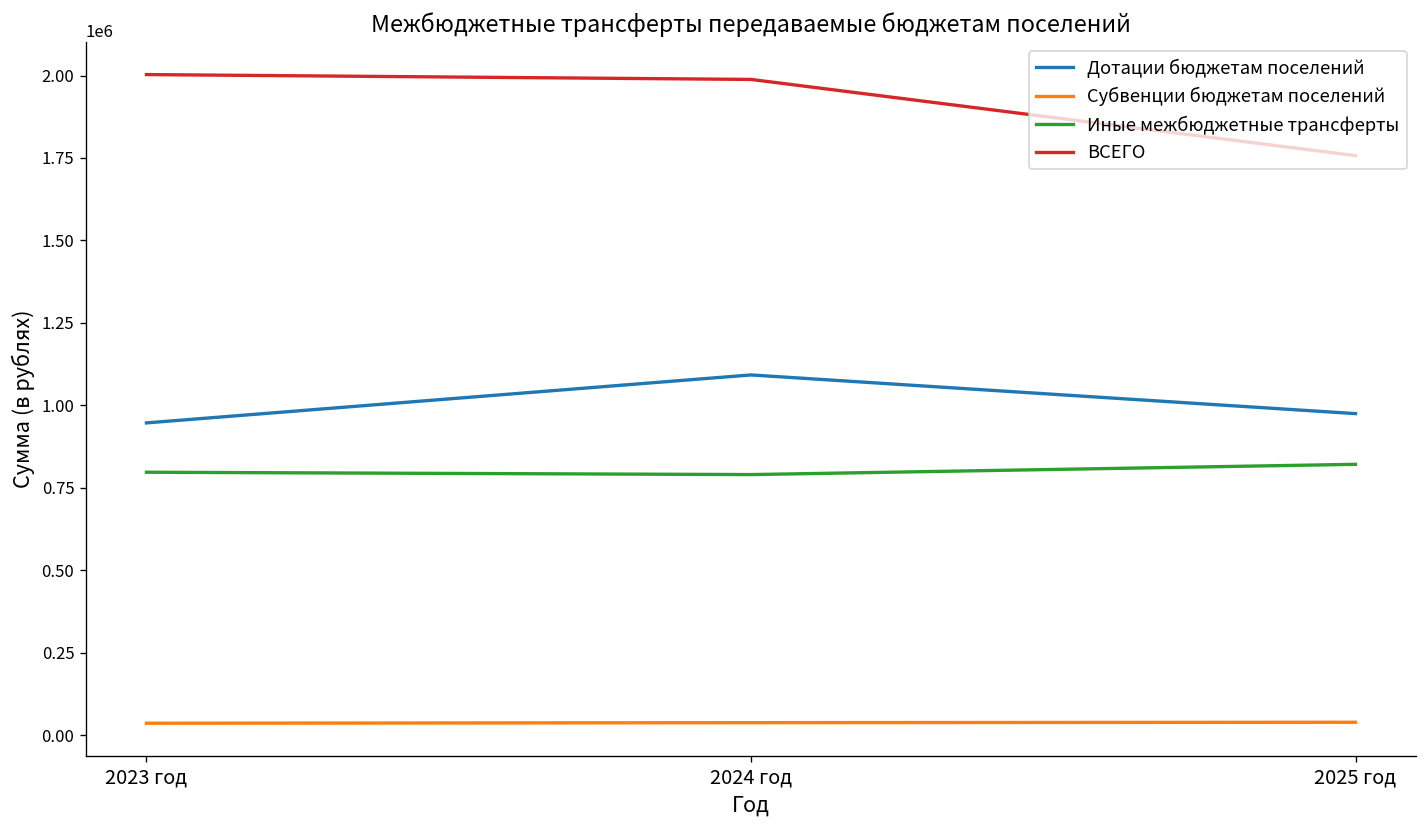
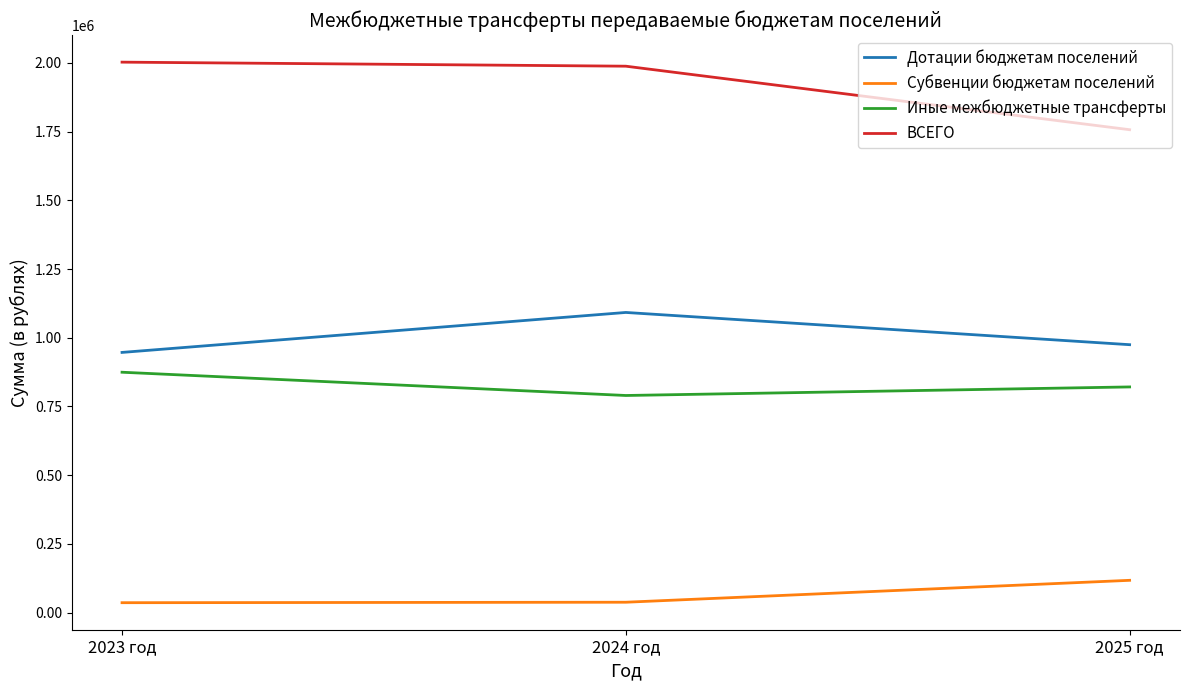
  {
    "Дотации бюджетам поселений": {
      "2023 год": 950000,
      "2024 год": 1090000,
      "2025 год": 970000
    },
    "Субвенции бюджетам поселений": {
      "2023 год": 40000,
      "2024 год": 40000,
-     "2025 год": 40000
+     "2025 год": 120000
    },
    "Иные межбюджетные трансферты": {
-     "2023 год": 800000,
+     "2023 год": 870000,
      "2024 год": 790000,
      "2025 год": 820000
    },
    "ВСЕГО": {
      "2023 год": 2000000,
      "2024 год": 1990000
    }
  }
